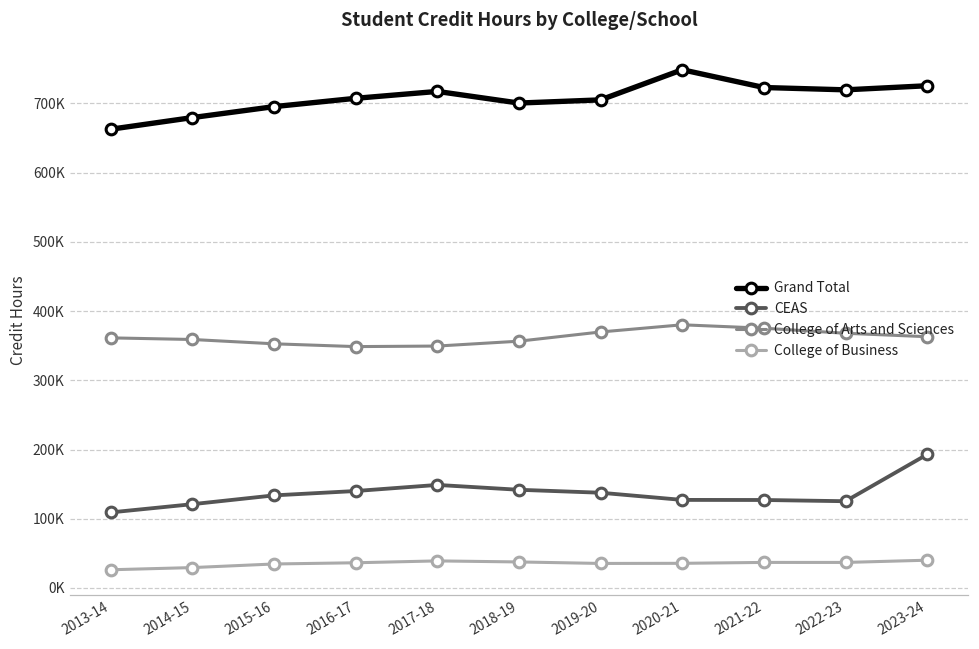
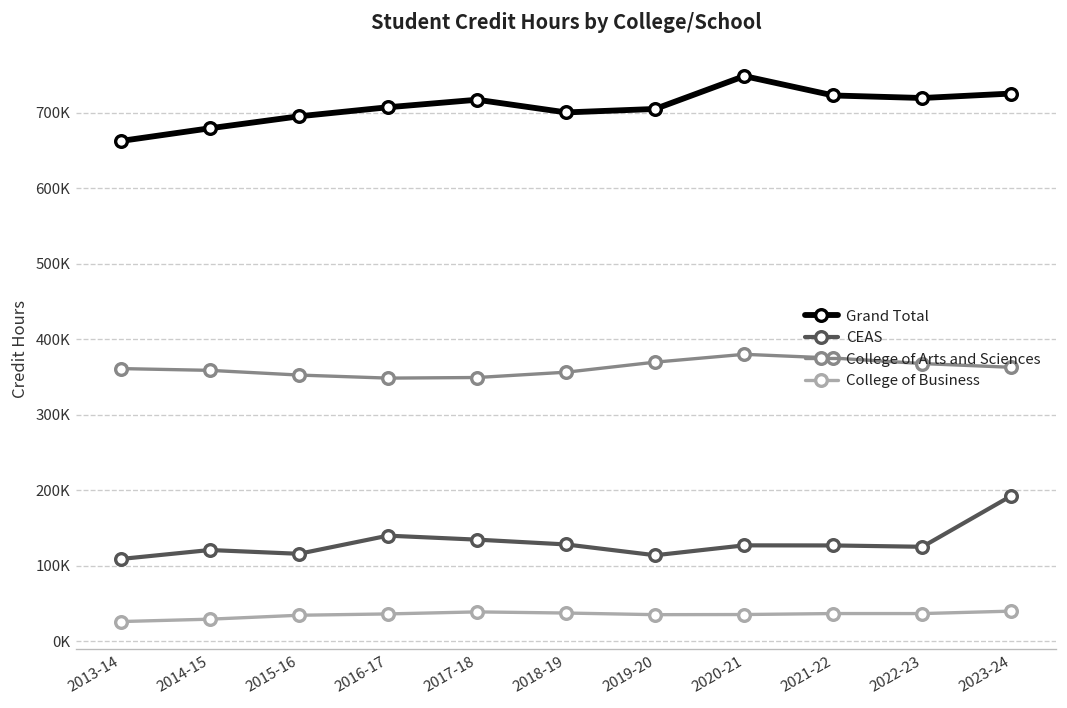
  {
    "Grand Total": {
      "2013-14": 660000,
      "2014-15": 680000,
      "2015-16": 700000,
      "2016-17": 710000,
      "2017-18": 720000,
      "2018-19": 700000,
      "2019-20": 710000,
      "2020-21": 750000,
      "2021-22": 720000,
      "2022-23": 720000,
      "2023-24": 730000
    },
    "CEAS": {
      "2013-14": 110000,
      "2014-15": 120000,
-     "2015-16": 130000,
+     "2015-16": 120000,
      "2016-17": 140000,
-     "2017-18": 150000,
-     "2018-19": 140000,
-     "2019-20": 140000,
+     "2017-18": 130000,
+     "2018-19": 130000,
+     "2019-20": 110000,
      "2020-21": 130000,
      "2021-22": 130000,
      "2022-23": 130000,
      "2023-24": 190000
    }
  }
